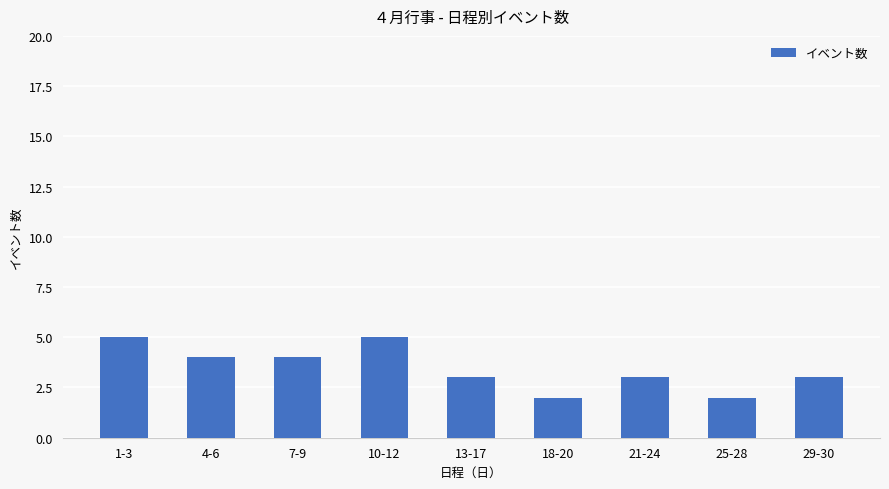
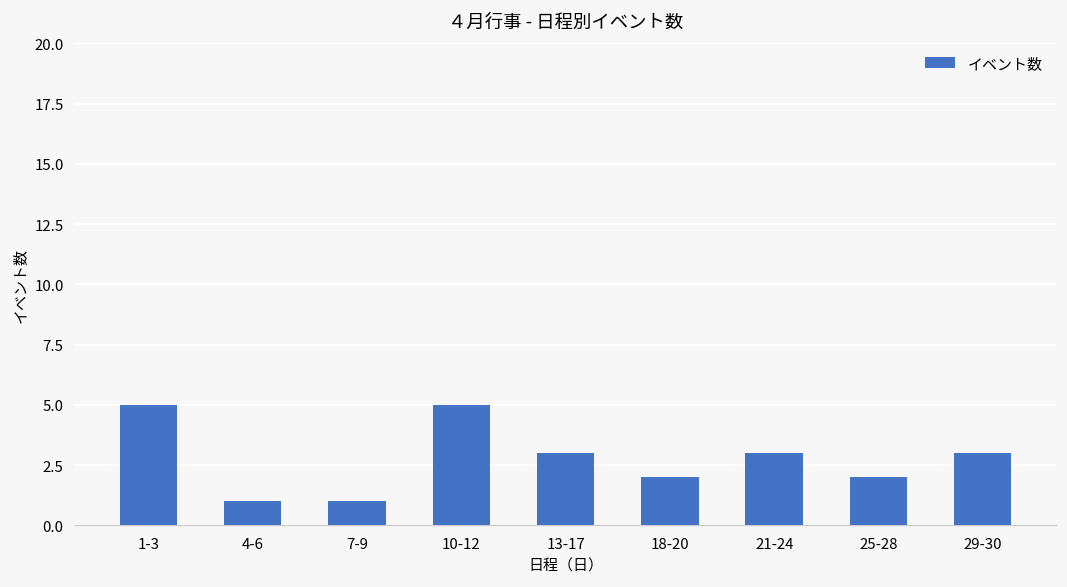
  {
    "1-3": 5,
-   "4-6": 4,
-   "7-9": 4,
+   "4-6": 1,
+   "7-9": 1,
    "10-12": 5,
    "13-17": 3,
    "18-20": 2,
    "21-24": 3,
    "25-28": 2,
    "29-30": 3
  }
